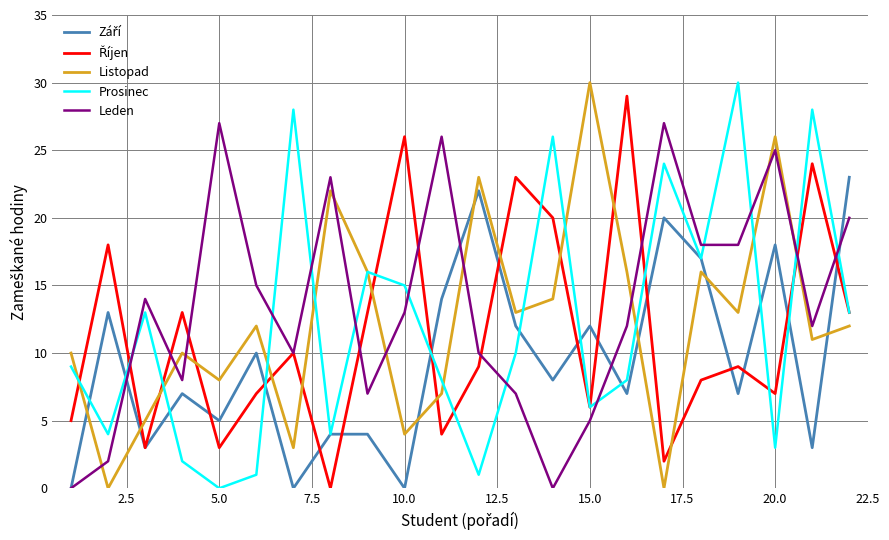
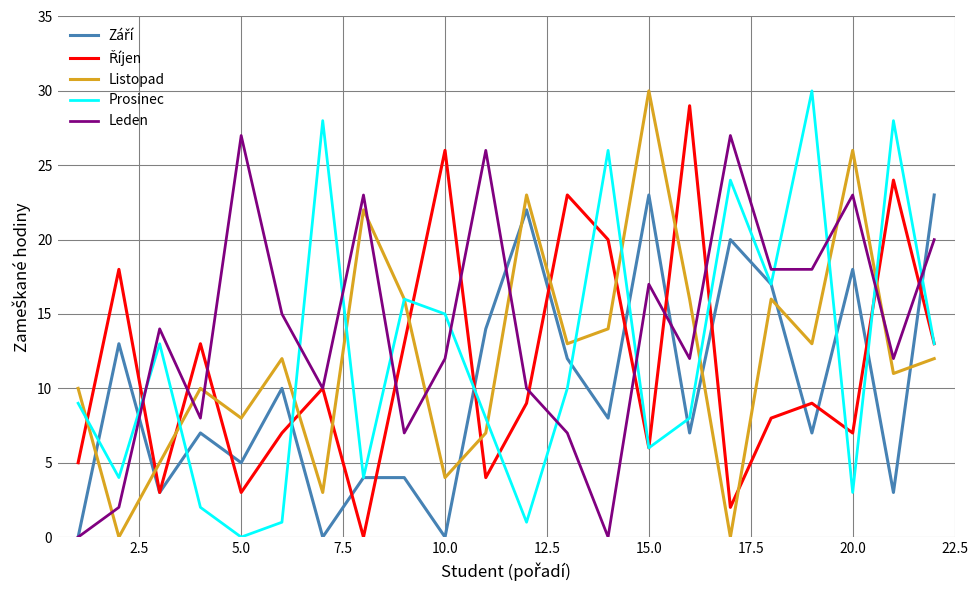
  {
    "Září": {
      "5.0": 5,
      "10.0": 0,
-     "15.0": 12,
+     "15.0": 23,
      "20.0": 18
    },
    "Říjen": {
      "5.0": 3,
      "10.0": 26,
      "20.0": 7
    },
    "Listopad": {
      "5.0": 8,
      "10.0": 4,
      "15.0": 30,
      "20.0": 26
    },
    "Prosinec": {
      "5.0": 0,
      "10.0": 15,
      "20.0": 3
    },
    "Leden": {
      "5.0": 27,
-     "10.0": 13,
-     "15.0": 5,
-     "20.0": 25
+     "10.0": 12,
+     "15.0": 17,
+     "20.0": 23
    }
  }
